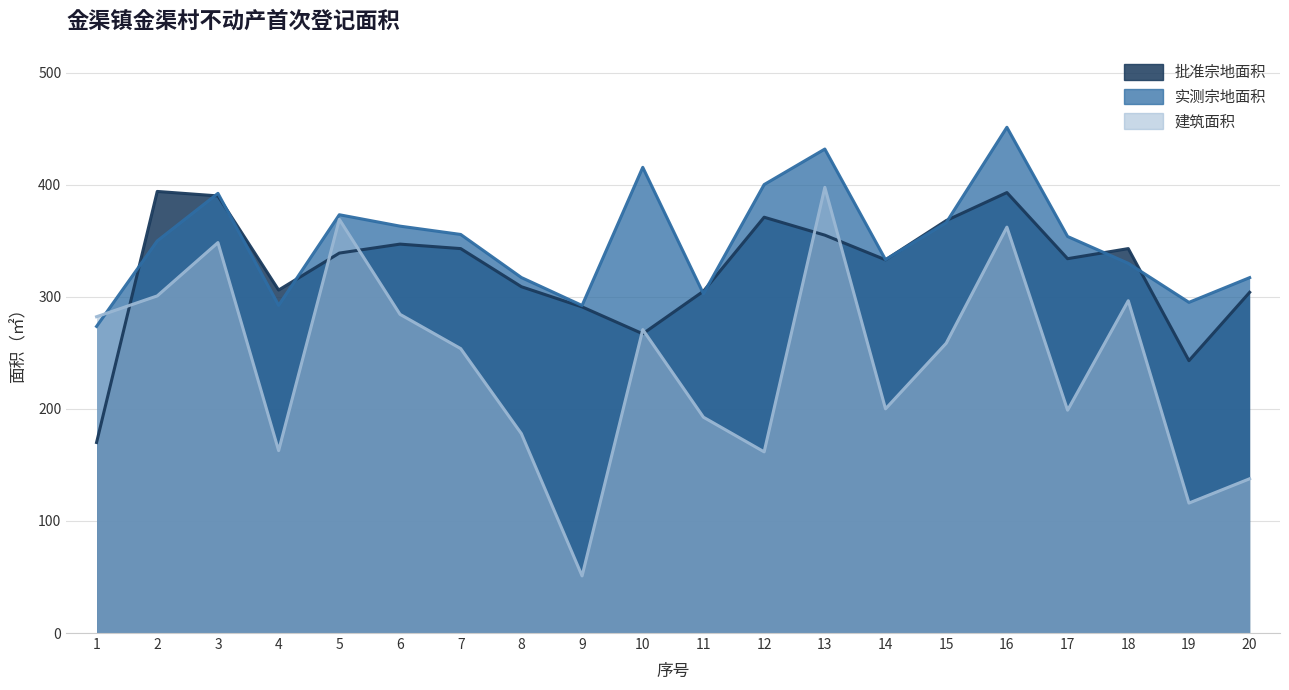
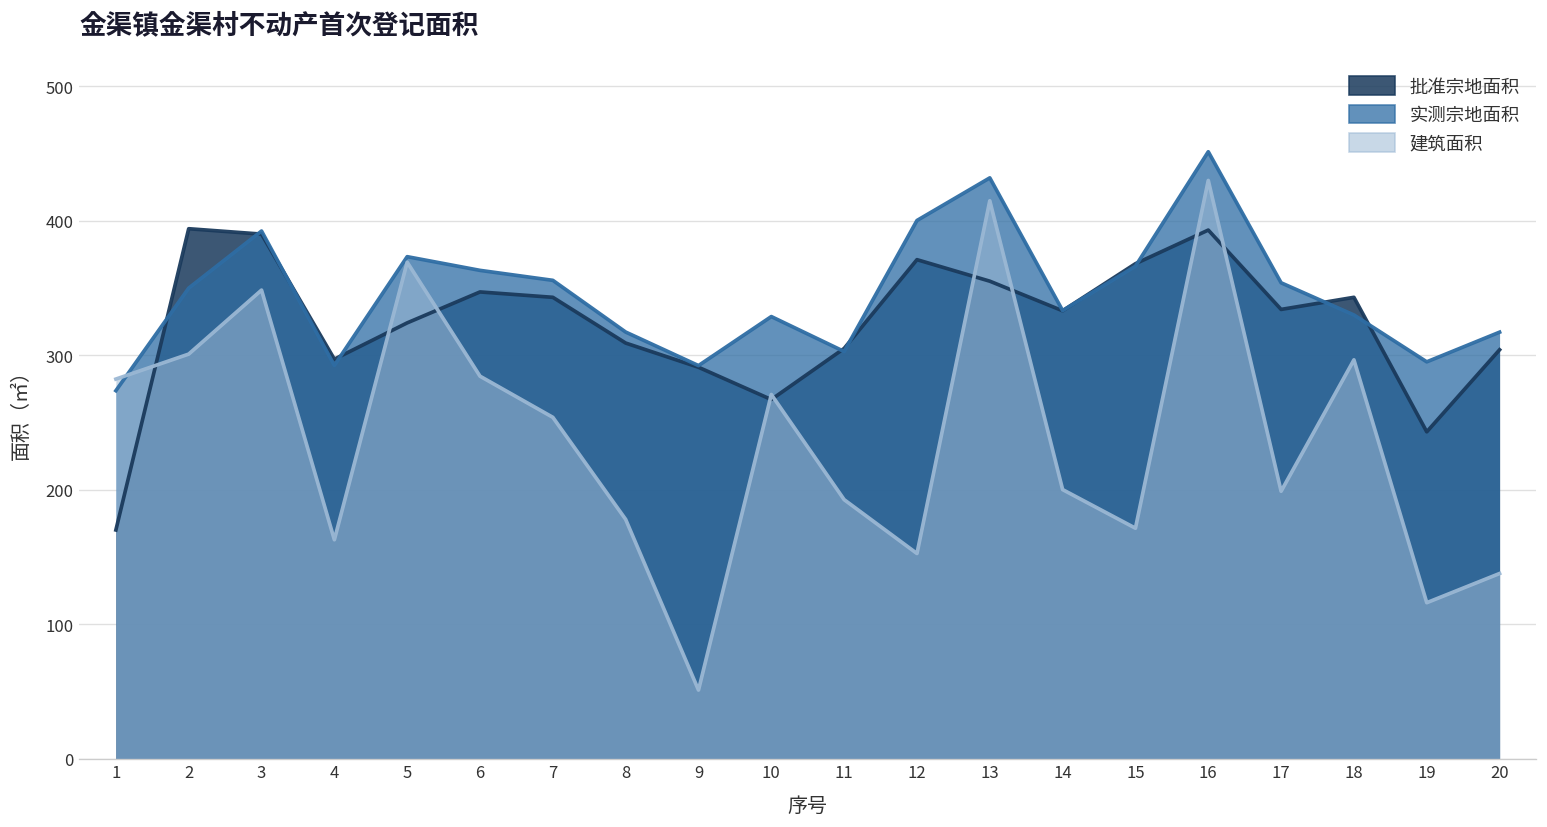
  {
    "批准宗地面积": {
      "1": 170,
      "2": 394,
      "3": 390,
-     "4": 306,
-     "5": 339,
+     "4": 297,
+     "5": 324,
      "6": 347,
      "7": 343,
      "8": 309,
      "10": 267,
      "12": 371,
      "13": 355,
      "16": 393,
      "17": 334,
      "18": 343,
      "19": 243,
      "20": 304
    },
    "实测宗地面积": {
      "1": 274,
      "2": 350,
      "3": 392,
      "4": 292,
      "5": 373,
      "6": 363,
      "7": 356,
      "8": 317,
-     "10": 416,
+     "10": 329,
      "12": 400,
      "13": 432,
      "16": 451,
      "17": 354,
      "18": 330,
      "19": 295,
      "20": 317
    },
    "建筑面积": {
      "1": 282,
      "2": 301,
      "3": 348,
      "4": 163,
      "5": 369,
      "6": 284,
      "7": 254,
      "8": 178,
      "9": 51,
      "10": 271,
      "11": 193,
-     "12": 162,
-     "13": 398,
+     "12": 153,
+     "13": 415,
      "14": 200,
-     "15": 259,
-     "16": 362,
+     "15": 171,
+     "16": 430,
      "17": 199,
      "18": 297,
      "19": 116,
      "20": 138
    }
  }
